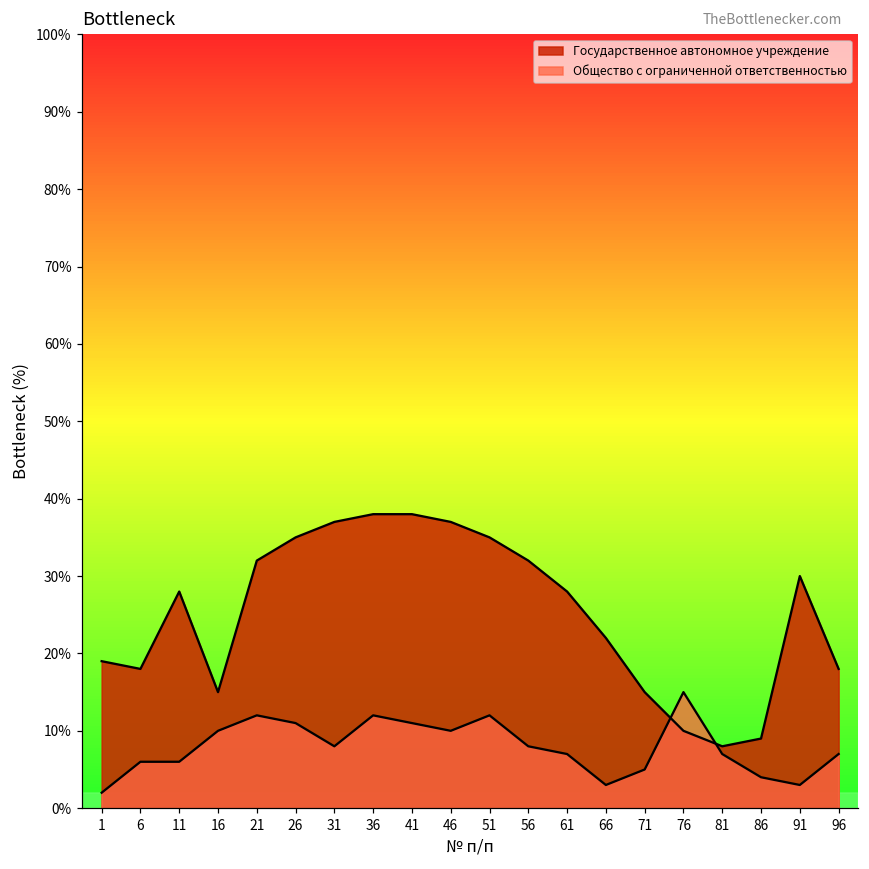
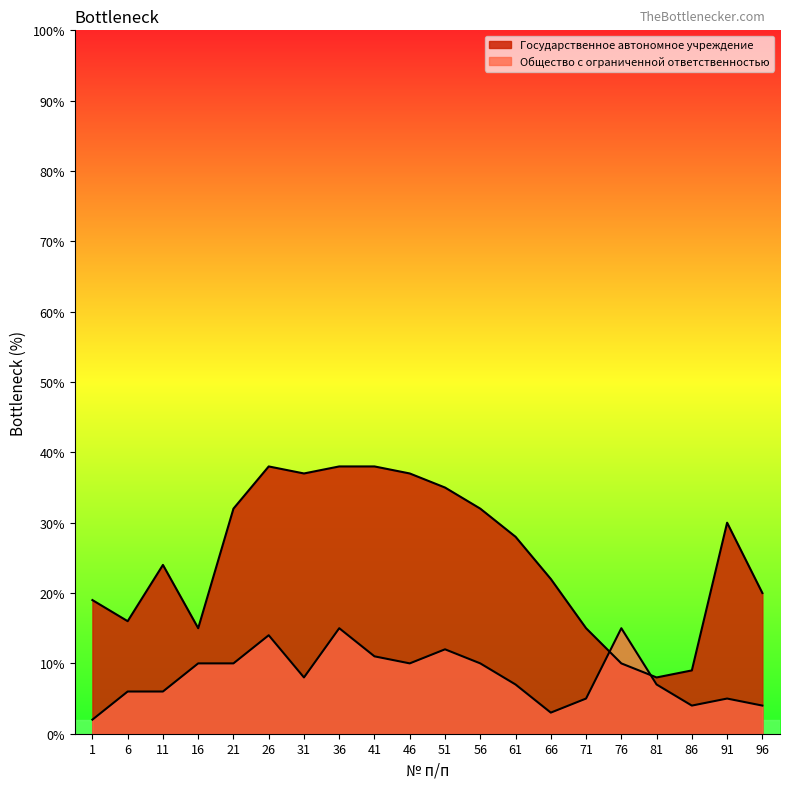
  {
    "Государственное автономное учреждение": {
      "1": "19%",
-     "6": "18%",
-     "11": "28%",
+     "6": "16%",
+     "11": "24%",
      "16": "15%",
      "21": "32%",
-     "26": "35%",
+     "26": "38%",
      "31": "37%",
      "36": "38%",
      "41": "38%",
      "46": "37%",
      "51": "35%",
      "56": "32%",
      "61": "28%",
      "66": "22%",
      "71": "15%",
      "76": "10%",
      "81": "8%",
      "86": "9%",
      "91": "30%",
-     "96": "18%"
+     "96": "20%"
    },
    "Общество с ограниченной ответственностью": {
      "6": "6%",
      "11": "6%",
      "16": "10%",
-     "21": "12%",
-     "26": "11%",
+     "21": "10%",
+     "26": "14%",
      "31": "8%",
-     "36": "12%",
+     "36": "15%",
      "41": "11%",
      "46": "10%",
      "51": "12%",
-     "56": "8%",
+     "56": "10%",
      "61": "7%",
      "66": "3%",
      "71": "5%",
      "76": "15%",
      "81": "7%",
      "86": "4%",
-     "91": "3%",
-     "96": "7%"
+     "91": "5%",
+     "96": "4%"
    }
  }
